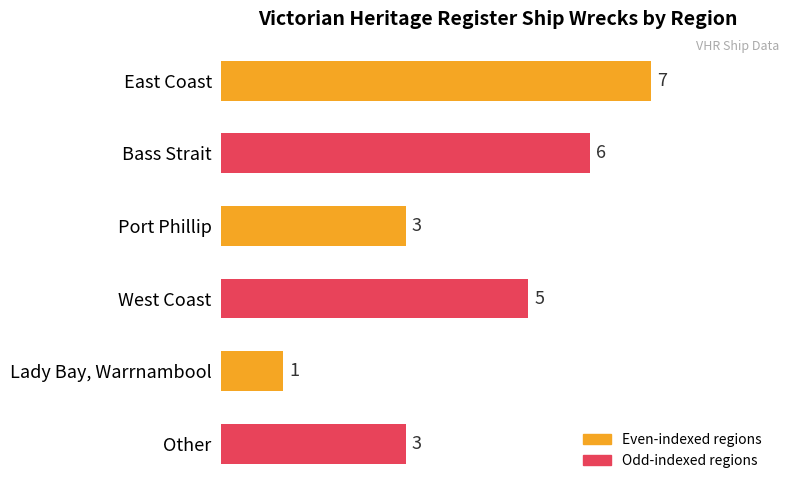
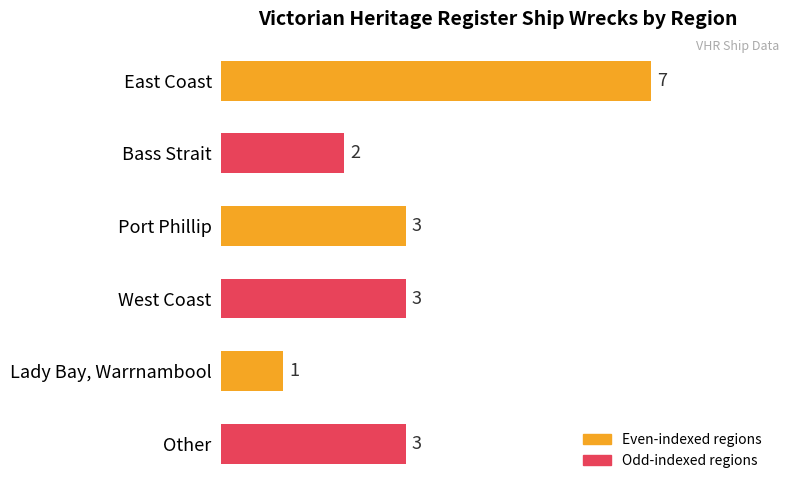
  {
    "East Coast": 7,
-   "Bass Strait": 6,
+   "Bass Strait": 2,
    "Port Phillip": 3,
-   "West Coast": 5,
+   "West Coast": 3,
    "Lady Bay, Warrnambool": 1,
    "Other": 3
  }
